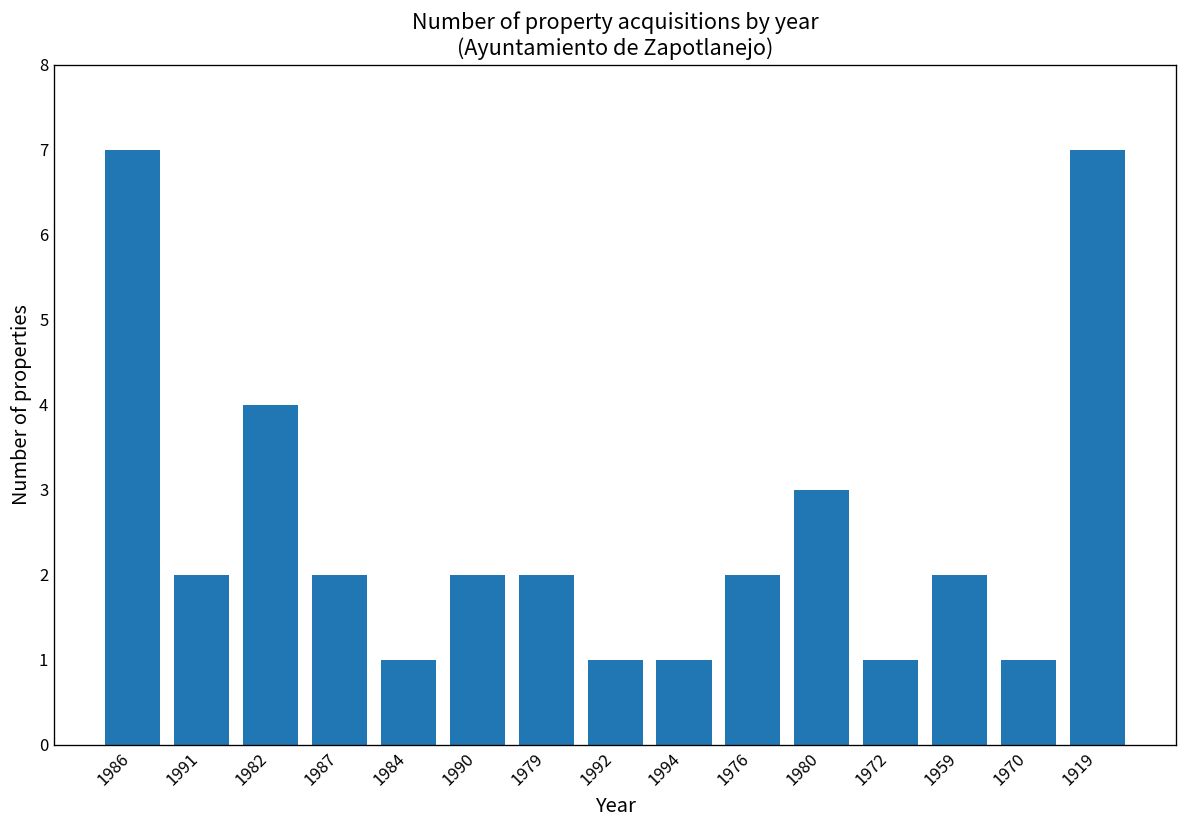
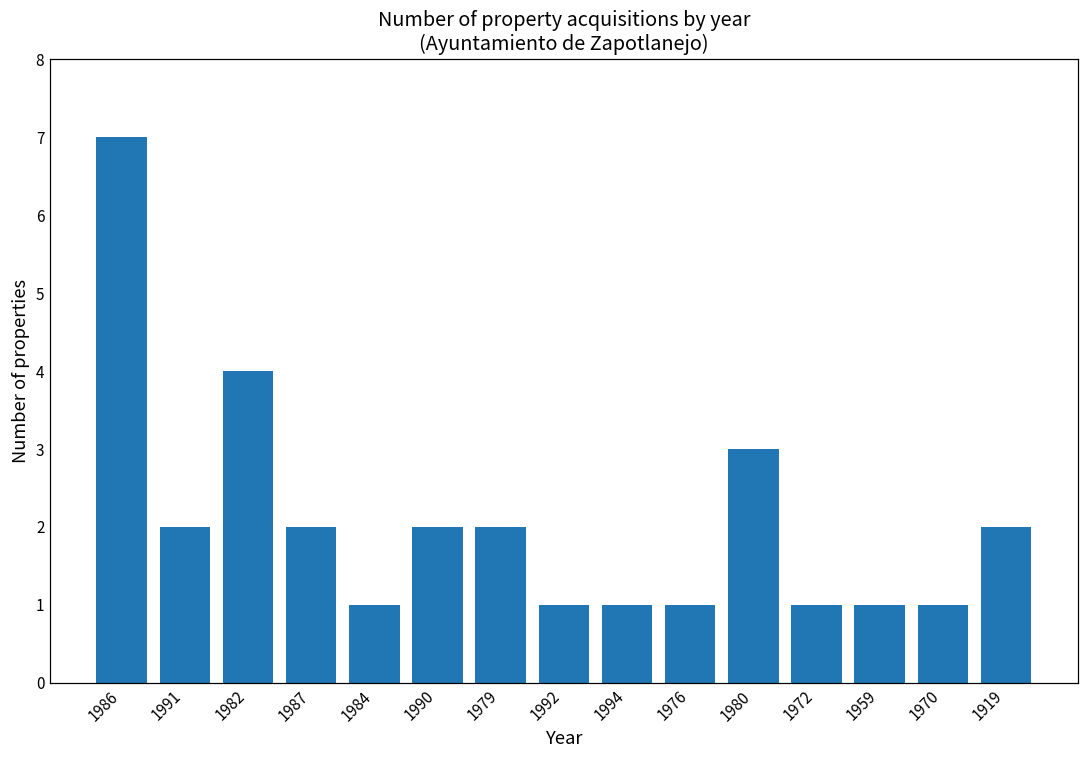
  {
    "1986": 7,
    "1991": 2,
    "1982": 4,
    "1987": 2,
    "1984": 1,
    "1990": 2,
    "1979": 2,
    "1992": 1,
    "1994": 1,
-   "1976": 2,
+   "1976": 1,
    "1980": 3,
    "1972": 1,
-   "1959": 2,
+   "1959": 1,
    "1970": 1,
-   "1919": 7
+   "1919": 2
  }
